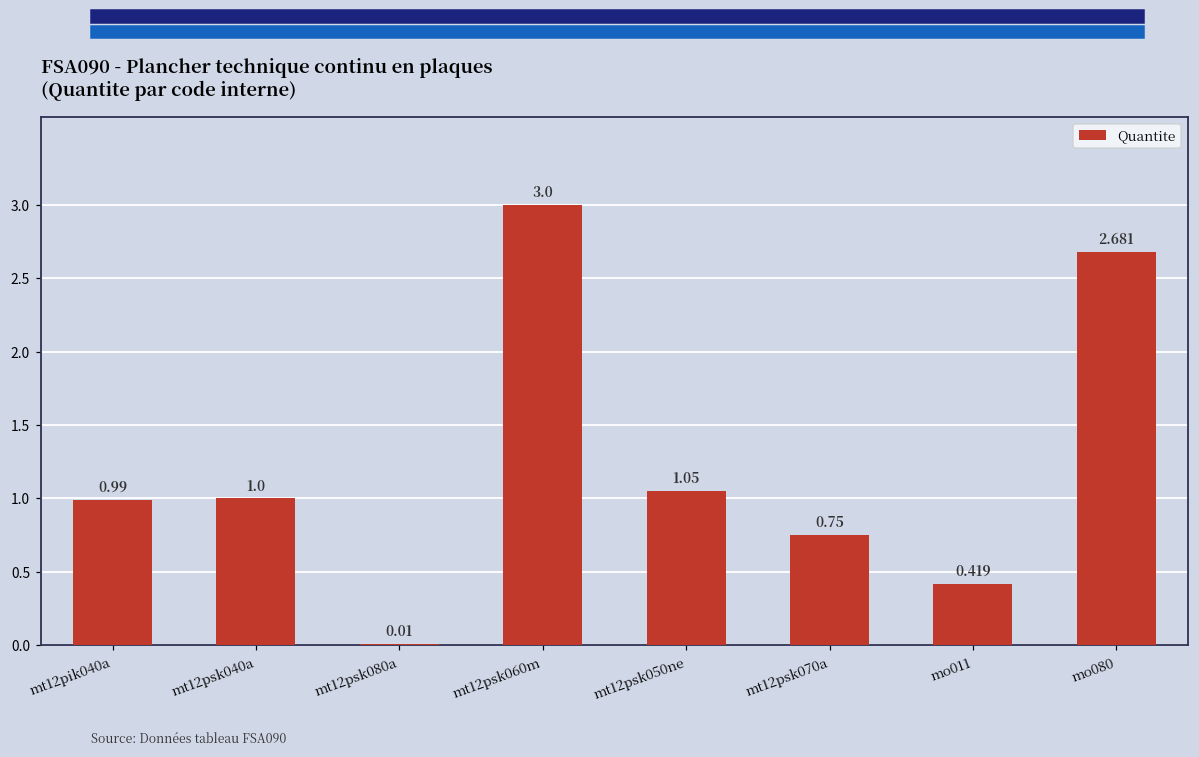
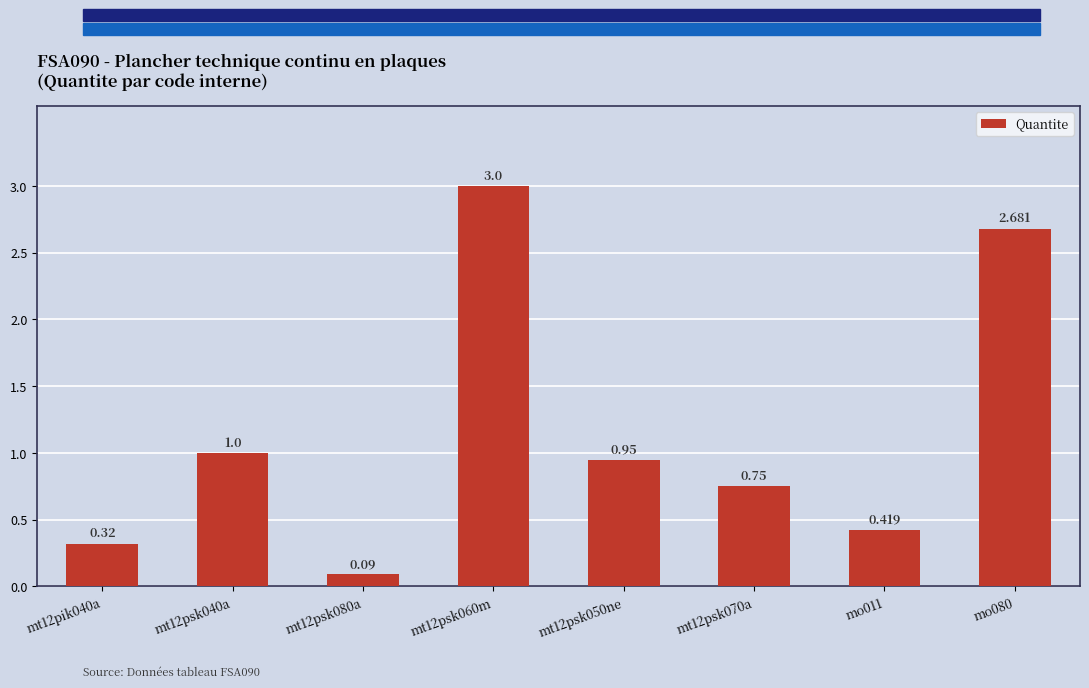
  {
-   "mt12pik040a": 0.99,
+   "mt12pik040a": 0.32,
    "mt12psk040a": 1.0,
-   "mt12psk080a": 0.01,
+   "mt12psk080a": 0.09,
    "mt12psk060m": 3.0,
-   "mt12psk050ne": 1.05,
+   "mt12psk050ne": 0.95,
    "mt12psk070a": 0.75,
    "mo011": 0.419,
    "mo080": 2.681
  }
